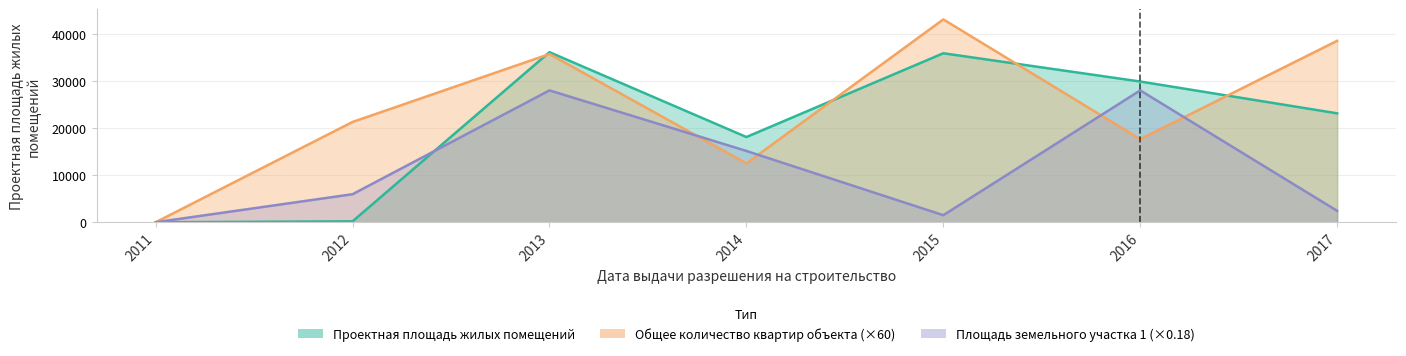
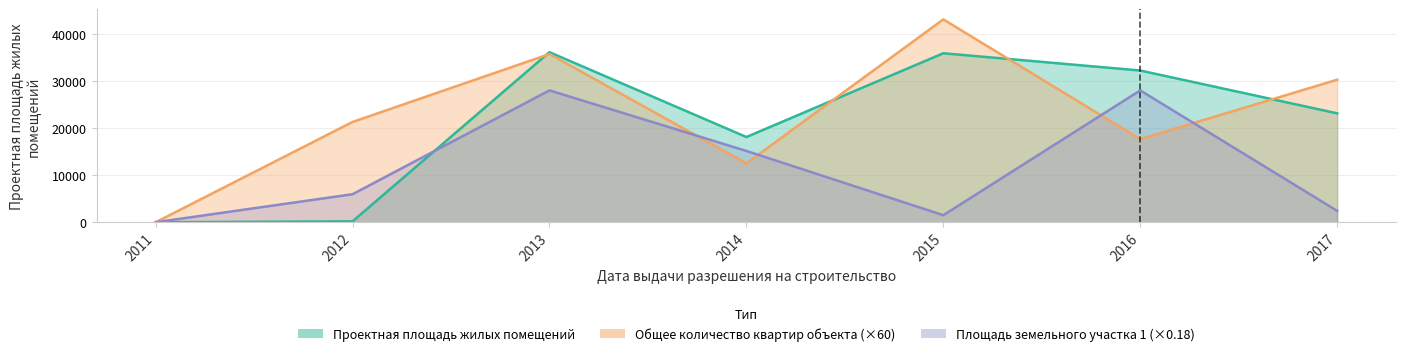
  {
    "Проектная площадь жилых помещений": {
      "2012": 0,
      "2014": 18000,
      "2015": 36000,
-     "2016": 30000,
+     "2016": 32000,
      "2017": 23000
    },
    "Общее количество квартир объекта (×60)": {
      "2012": 21000,
      "2014": 13000,
      "2015": 43000,
      "2016": 18000,
-     "2017": 39000
+     "2017": 30000
    },
    "Площадь земельного участка 1 (×0.18)": {
      "2012": 6000,
      "2013": 28000,
      "2014": 15000,
      "2015": 2000,
      "2016": 28000,
      "2017": 2000
    }
  }
